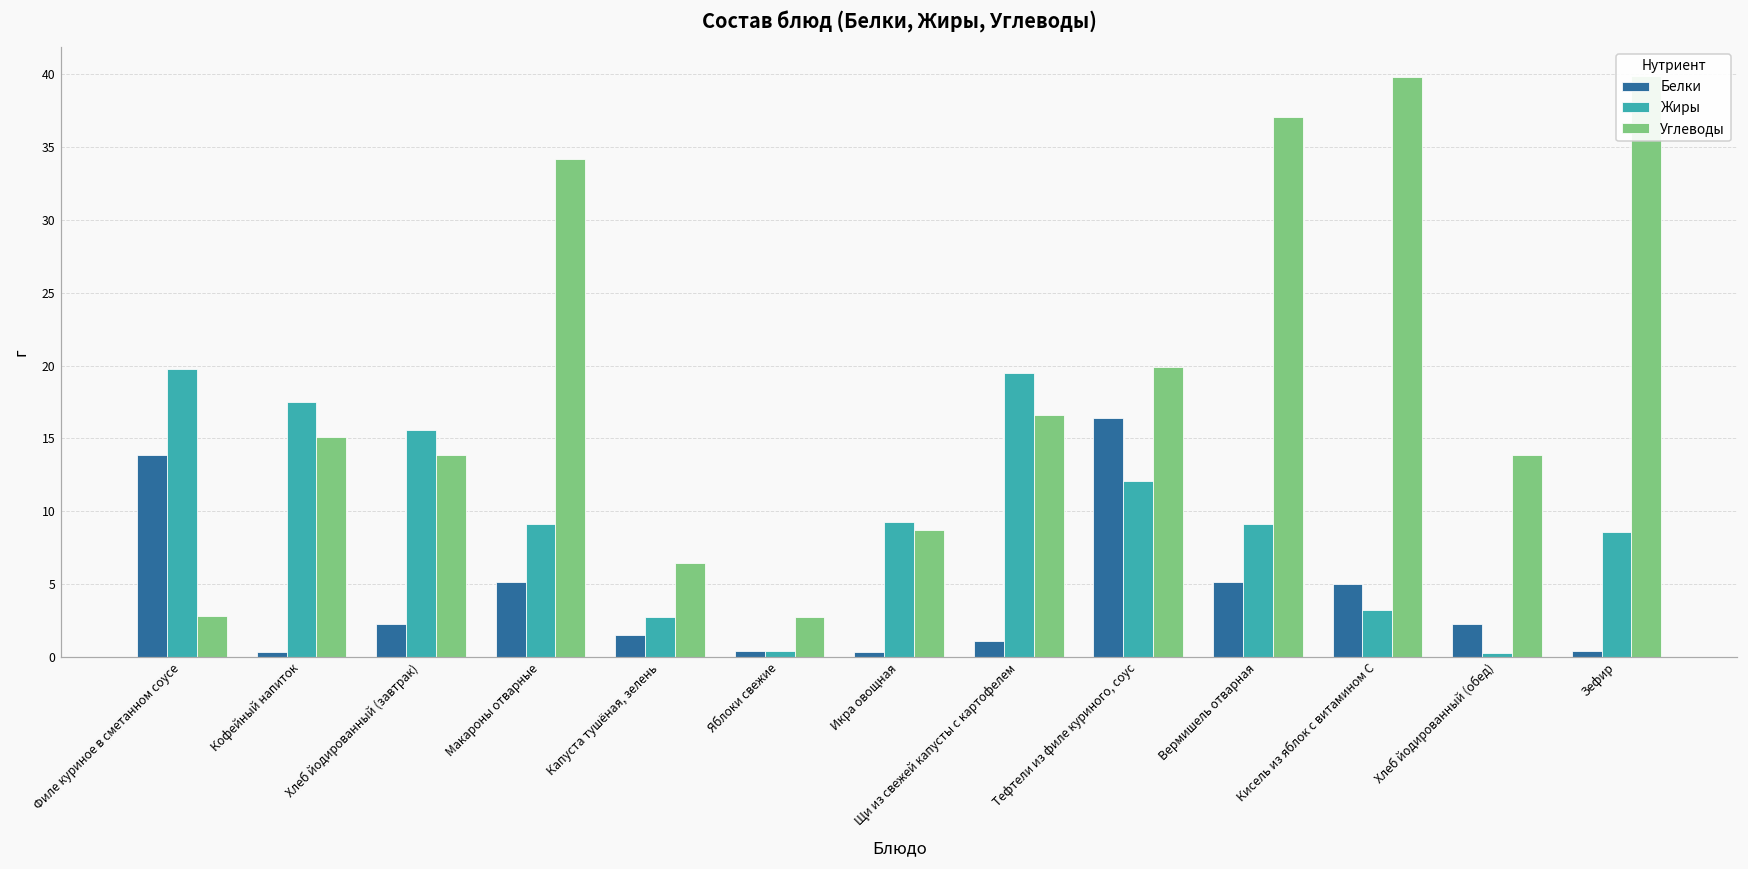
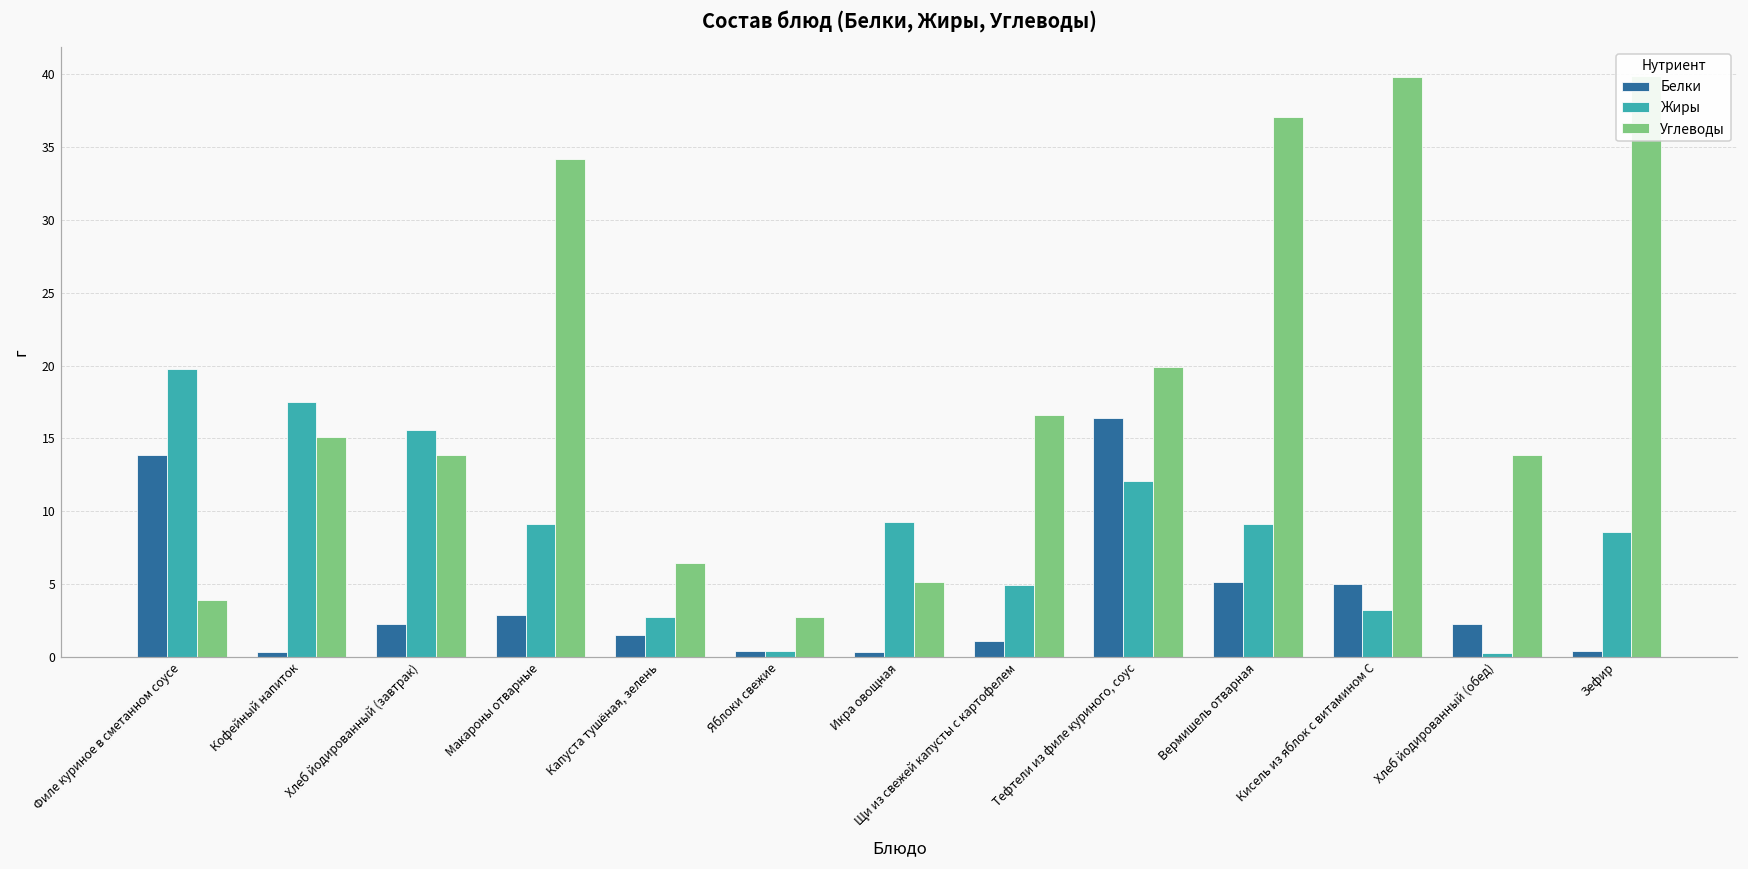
  {
    "Белки": {
      "Филе куриное в сметанном соусе": 13.9,
      "Кофейный напиток": 0.3,
      "Хлеб йодированный (завтрак)": 2.3,
-     "Макароны отварные": 5.1,
+     "Макароны отварные": 2.9,
      "Капуста тушёная, зелень": 1.5,
      "Яблоки свежие": 0.4,
      "Икра овощная": 0.3,
      "Щи из свежей капусты с картофелем": 1.1,
      "Тефтели из филе куриного, соус": 16.4,
      "Вермишель отварная": 5.1,
      "Кисель из яблок с витамином С": 5.0,
      "Хлеб йодированный (обед)": 2.3,
      "Зефир": 0.4
    },
    "Жиры": {
      "Филе куриное в сметанном соусе": 19.8,
      "Кофейный напиток": 17.5,
      "Хлеб йодированный (завтрак)": 15.6,
      "Макароны отварные": 9.2,
      "Капуста тушёная, зелень": 2.8,
      "Яблоки свежие": 0.4,
      "Икра овощная": 9.3,
-     "Щи из свежей капусты с картофелем": 19.5,
+     "Щи из свежей капусты с картофелем": 4.9,
      "Тефтели из филе куриного, соус": 12.1,
      "Вермишель отварная": 9.2,
      "Кисель из яблок с витамином С": 3.2,
      "Хлеб йодированный (обед)": 0.3,
      "Зефир": 8.6
    },
    "Углеводы": {
-     "Филе куриное в сметанном соусе": 2.8,
+     "Филе куриное в сметанном соусе": 3.9,
      "Кофейный напиток": 15.1,
      "Хлеб йодированный (завтрак)": 13.9,
      "Макароны отварные": 34.2,
      "Капуста тушёная, зелень": 6.4,
      "Яблоки свежие": 2.7,
-     "Икра овощная": 8.7,
+     "Икра овощная": 5.2,
      "Щи из свежей капусты с картофелем": 16.6,
      "Тефтели из филе куриного, соус": 19.9,
      "Вермишель отварная": 37.1,
      "Кисель из яблок с витамином С": 39.8,
      "Хлеб йодированный (обед)": 13.9
    }
  }
